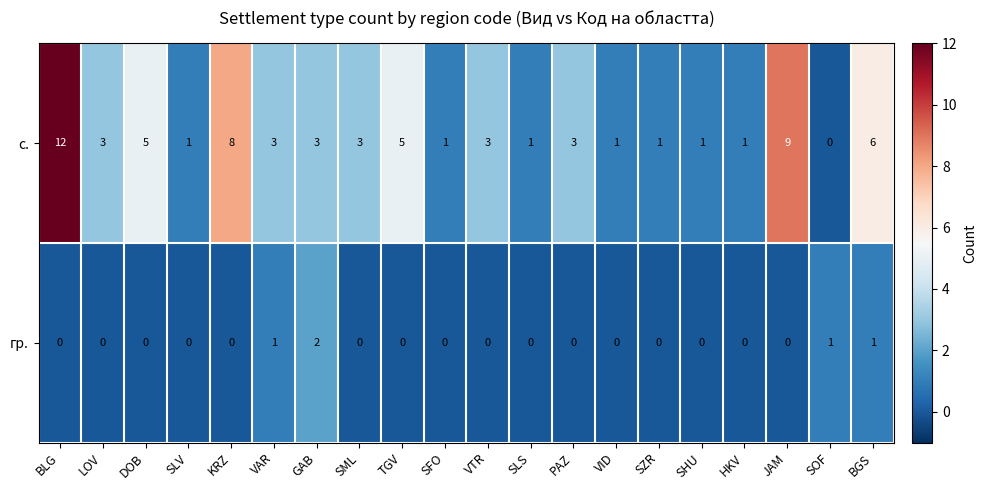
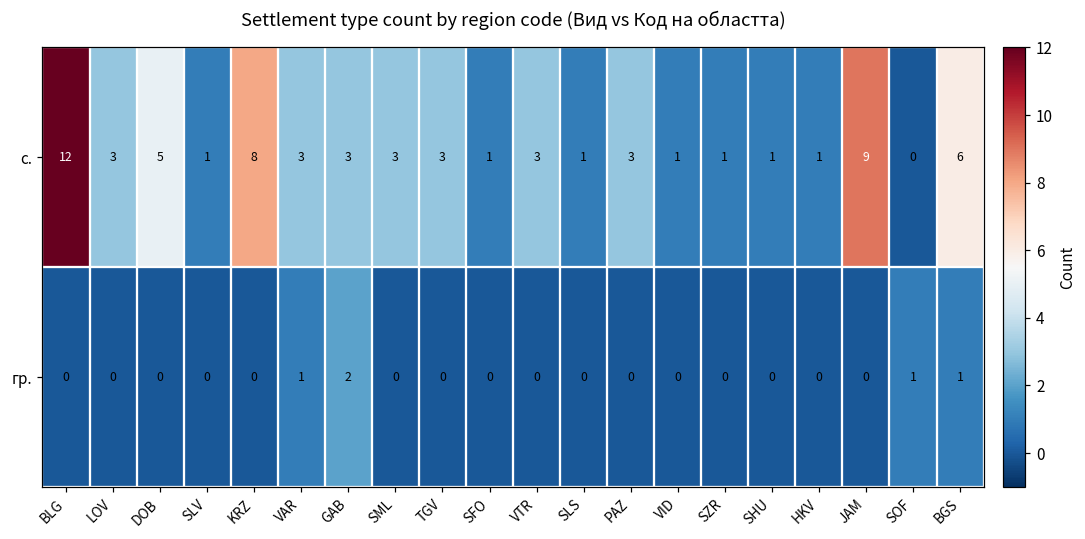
  {
    "с.": {
      "BLG": 12,
      "LOV": 3,
      "DOB": 5,
      "SLV": 1,
      "KRZ": 8,
      "VAR": 3,
      "GAB": 3,
      "SML": 3,
-     "TGV": 5,
+     "TGV": 3,
      "SFO": 1,
      "VTR": 3,
      "SLS": 1,
      "PAZ": 3,
      "VID": 1,
      "SZR": 1,
      "SHU": 1,
      "HKV": 1,
      "JAM": 9,
      "SOF": 0,
      "BGS": 6
    },
    "гр.": {
      "BLG": 0,
      "LOV": 0,
      "DOB": 0,
      "SLV": 0,
      "KRZ": 0,
      "VAR": 1,
      "GAB": 2,
      "SML": 0,
      "TGV": 0,
      "SFO": 0,
      "VTR": 0,
      "SLS": 0,
      "PAZ": 0,
      "VID": 0,
      "SZR": 0,
      "SHU": 0,
      "HKV": 0,
      "JAM": 0,
      "SOF": 1,
      "BGS": 1
    }
  }
